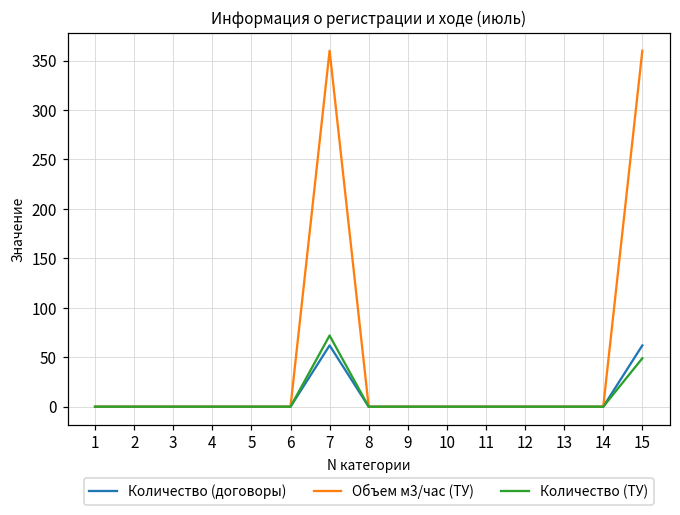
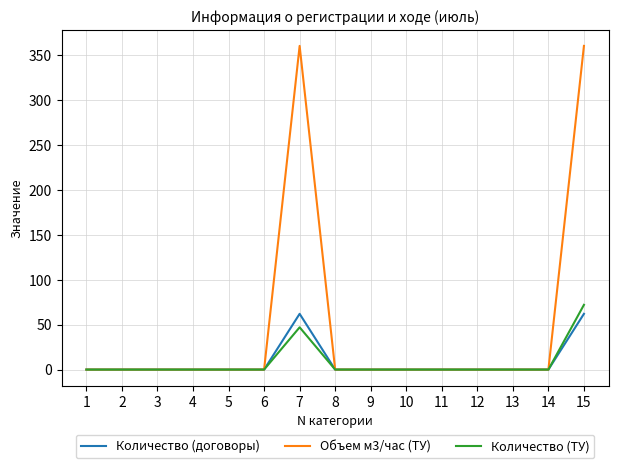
  {
    "Количество (договоры)": {
      "7": 60,
      "15": 60
    },
    "Объем м3/час (ТУ)": {
      "7": 360,
      "15": 360
    },
    "Количество (ТУ)": {
-     "7": 70,
-     "15": 50
+     "7": 50,
+     "15": 70
    }
  }
